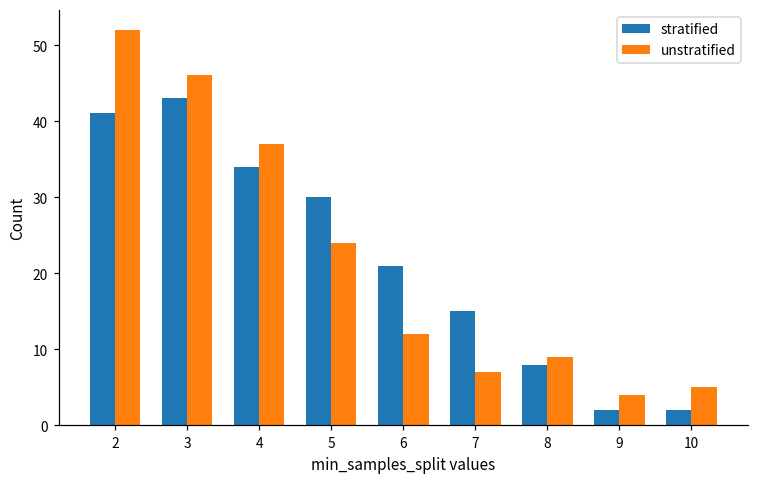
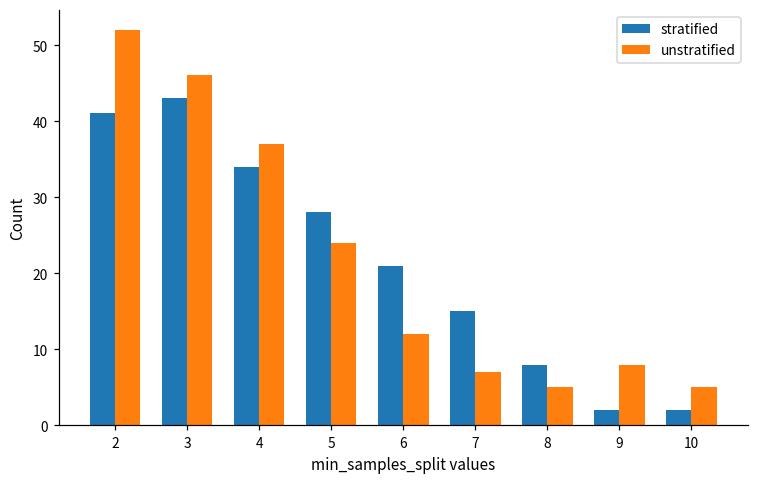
  {
    "stratified": {
      "2": 41,
      "3": 43,
      "4": 34,
-     "5": 30,
+     "5": 28,
      "6": 21,
      "7": 15,
      "8": 8,
      "9": 2,
      "10": 2
    },
    "unstratified": {
      "2": 52,
      "3": 46,
      "4": 37,
      "5": 24,
      "6": 12,
      "7": 7,
-     "8": 9,
-     "9": 4,
+     "8": 5,
+     "9": 8,
      "10": 5
    }
  }
